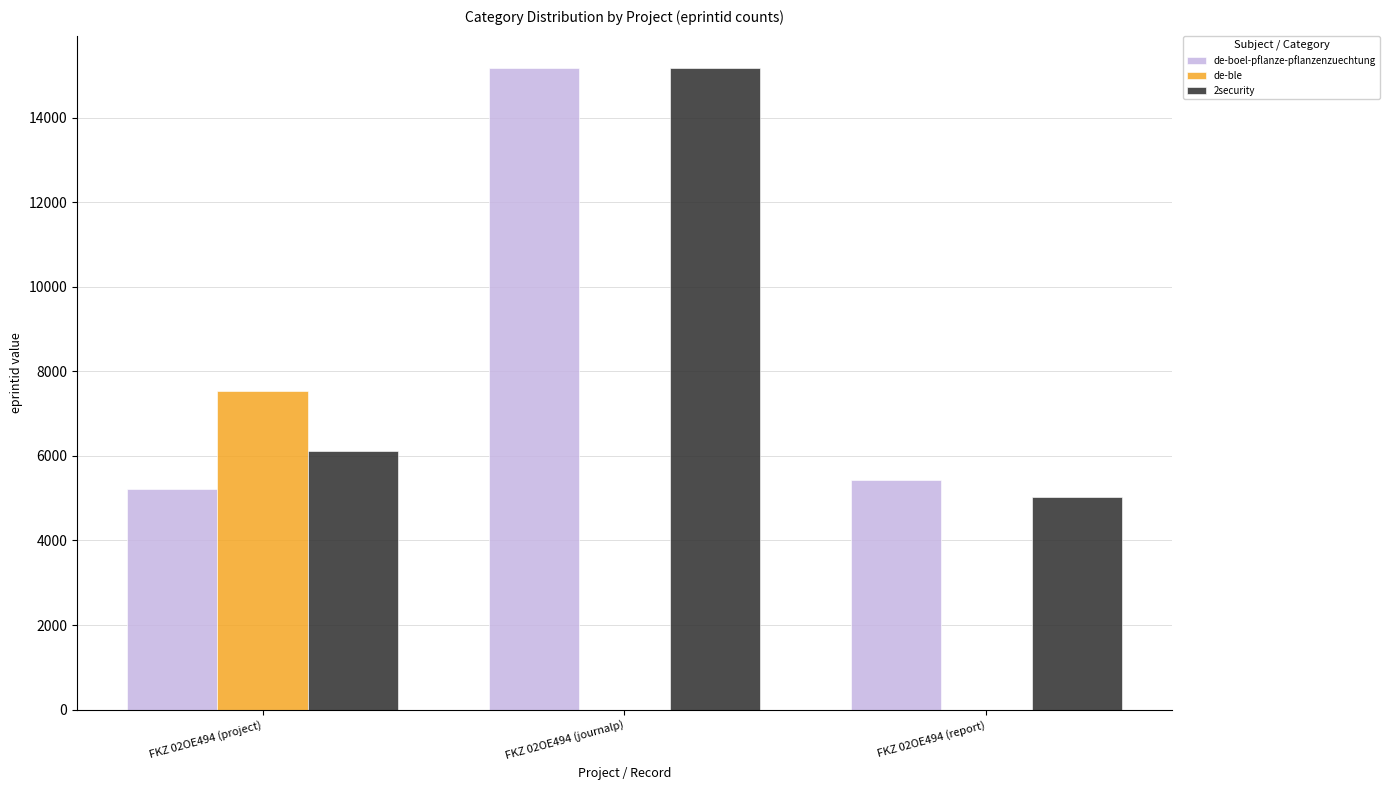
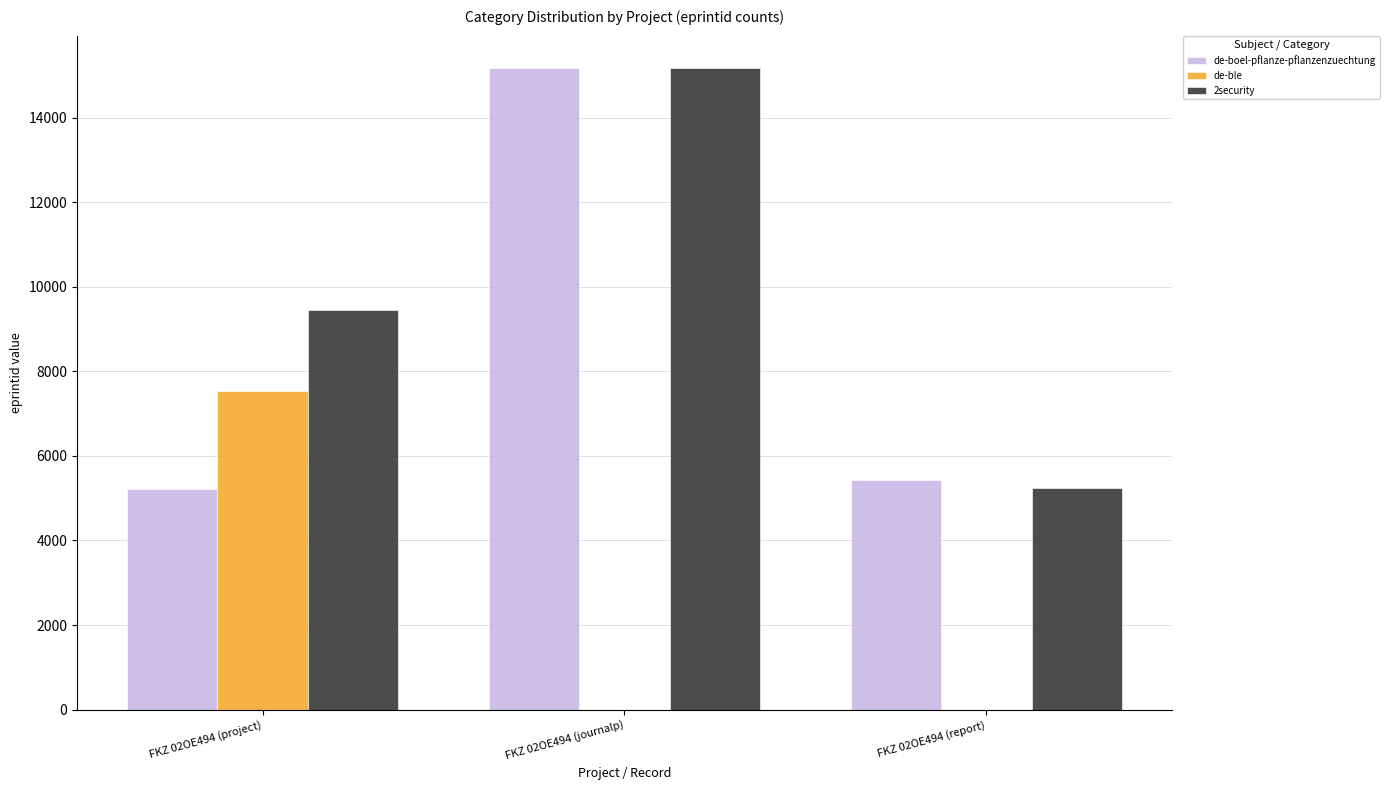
  {
    "de-boel-pflanze-pflanzenzuechtung": {
      "FKZ 02OE494 (project)": 5200,
      "FKZ 02OE494 (journalp)": 15200,
      "FKZ 02OE494 (report)": 5400
    },
    "de-ble": {
      "FKZ 02OE494 (project)": 7500,
      "FKZ 02OE494 (journalp)": 0,
      "FKZ 02OE494 (report)": 0
    },
    "2security": {
-     "FKZ 02OE494 (project)": 6100,
+     "FKZ 02OE494 (project)": 9500,
      "FKZ 02OE494 (journalp)": 15200,
-     "FKZ 02OE494 (report)": 5000
+     "FKZ 02OE494 (report)": 5200
    }
  }
